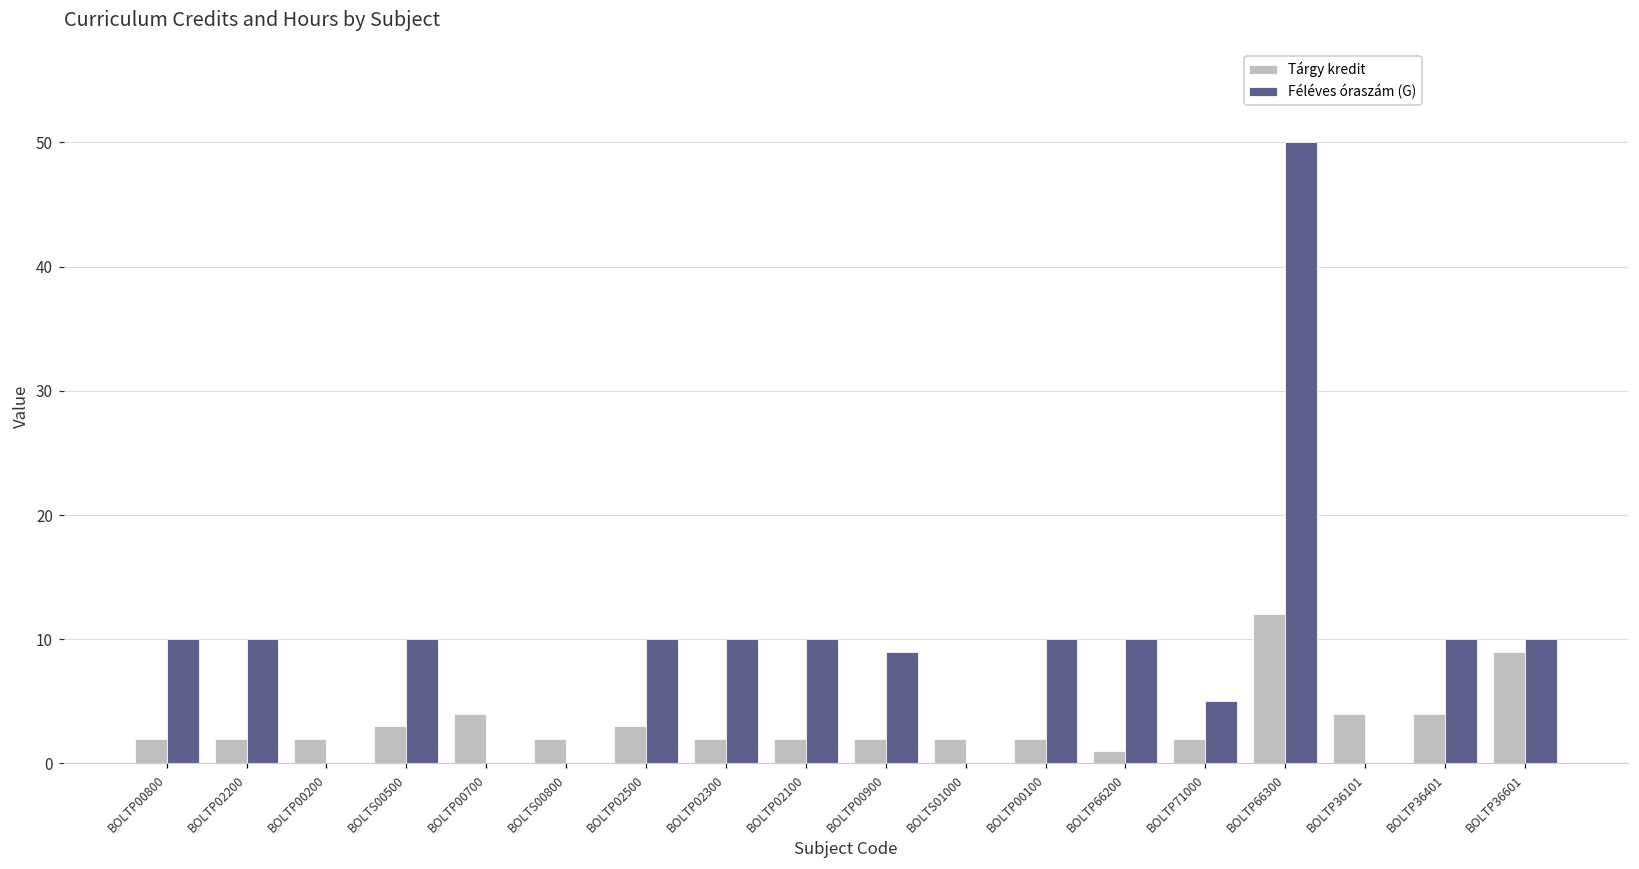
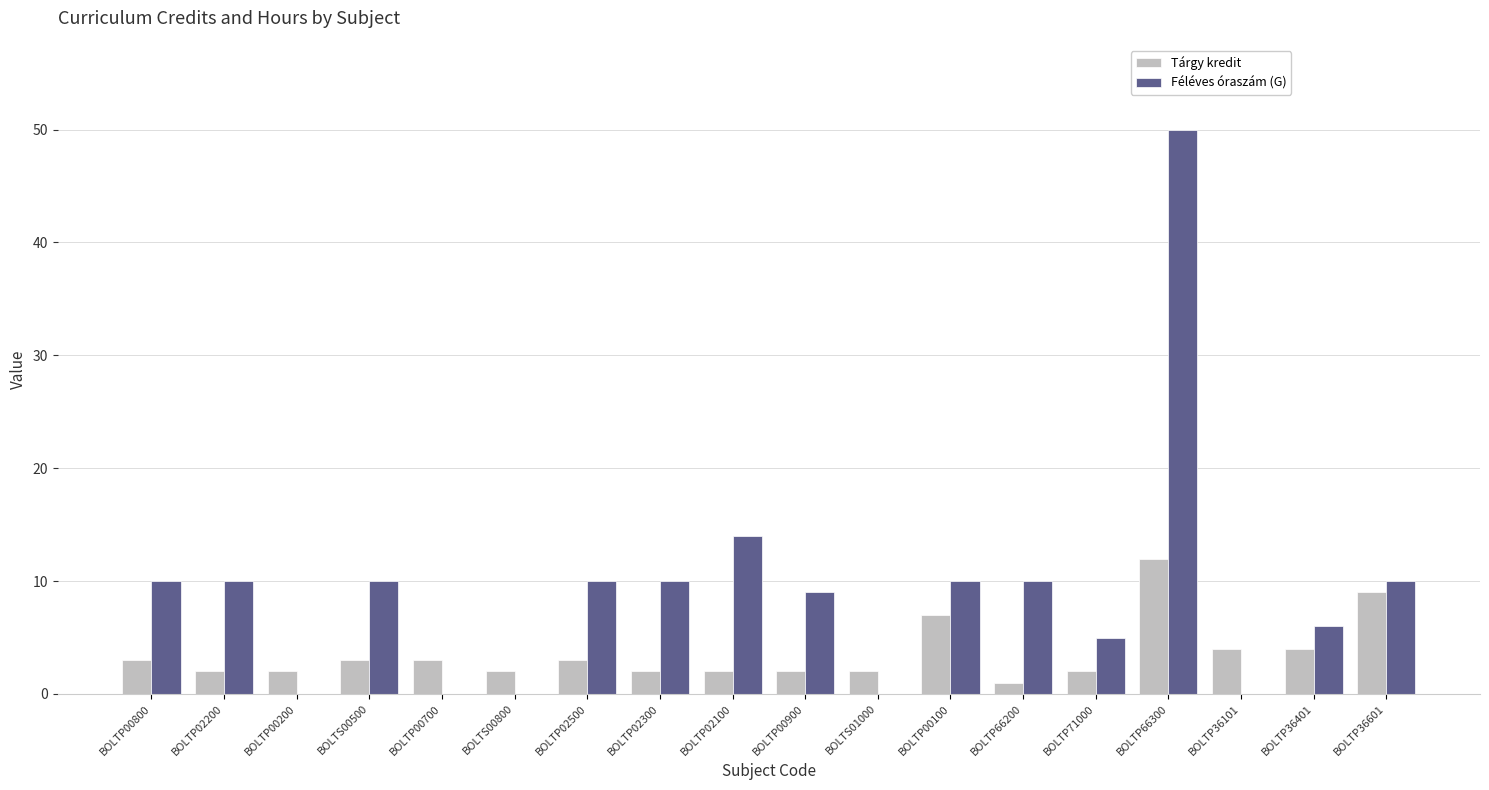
  {
    "Tárgy kredit": {
-     "BOLTP00800": 2,
+     "BOLTP00800": 3,
      "BOLTP02200": 2,
      "BOLTP00200": 2,
      "BOLTS00500": 3,
-     "BOLTP00700": 4,
+     "BOLTP00700": 3,
      "BOLTS00800": 2,
      "BOLTP02500": 3,
      "BOLTP02300": 2,
      "BOLTP02100": 2,
      "BOLTP00900": 2,
      "BOLTS01000": 2,
-     "BOLTP00100": 2,
+     "BOLTP00100": 7,
      "BOLTP66200": 1,
      "BOLTP71000": 2,
      "BOLTP66300": 12,
      "BOLTP36101": 4,
      "BOLTP36401": 4,
      "BOLTP36601": 9
    },
    "Féléves óraszám (G)": {
      "BOLTP00800": 10,
      "BOLTP02200": 10,
      "BOLTP00200": 0,
      "BOLTS00500": 10,
      "BOLTP00700": 0,
      "BOLTS00800": 0,
      "BOLTP02500": 10,
      "BOLTP02300": 10,
-     "BOLTP02100": 10,
+     "BOLTP02100": 14,
      "BOLTP00900": 9,
      "BOLTS01000": 0,
      "BOLTP00100": 10,
      "BOLTP66200": 10,
      "BOLTP71000": 5,
      "BOLTP66300": 50,
      "BOLTP36101": 0,
-     "BOLTP36401": 10,
+     "BOLTP36401": 6,
      "BOLTP36601": 10
    }
  }
